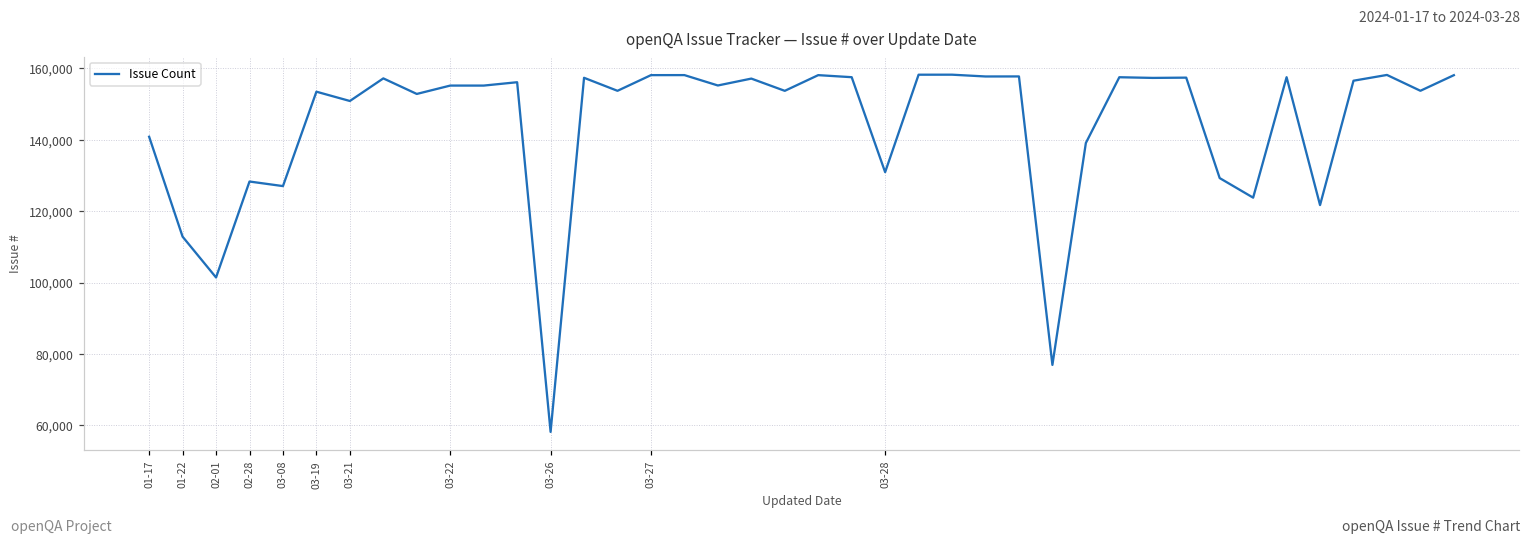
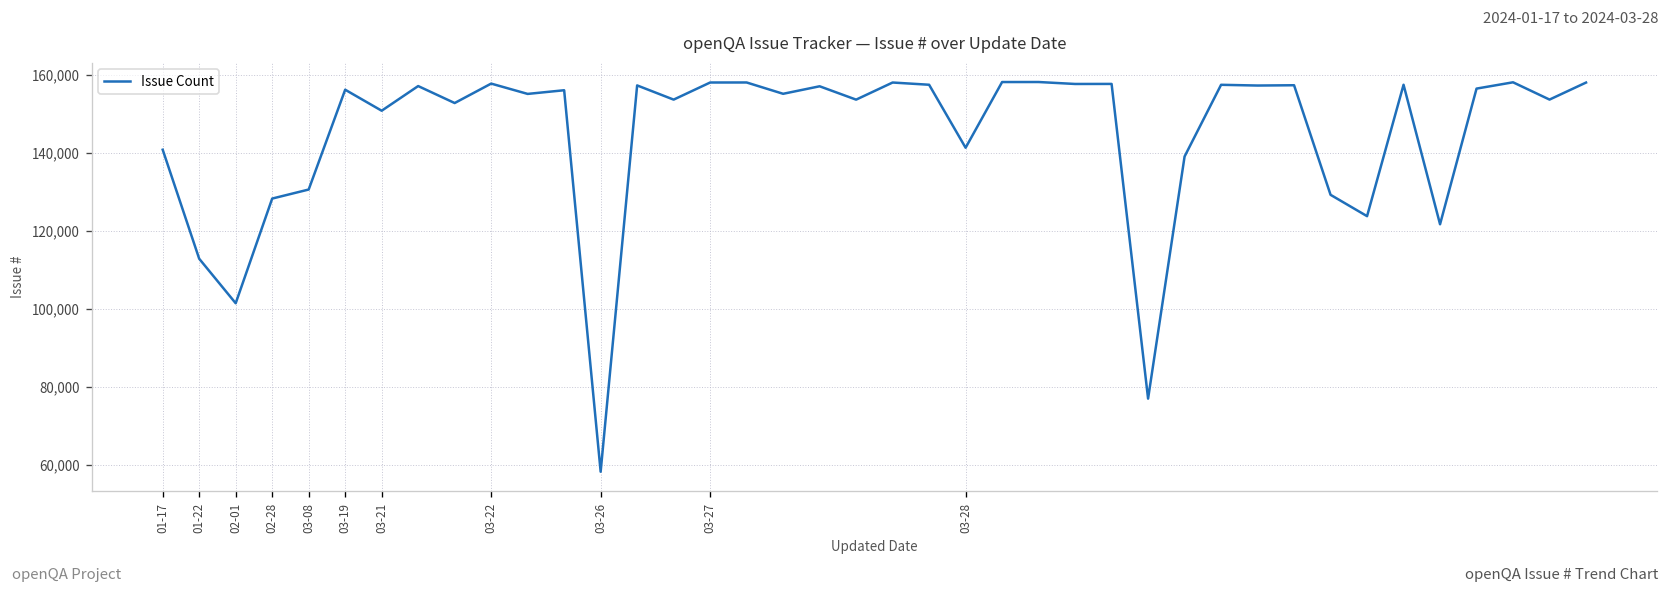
  {
    "01-17": "141,000",
    "01-22": "113,000",
    "02-01": "101,000",
    "02-28": "128,000",
-   "03-08": "127,000",
-   "03-19": "153,000",
+   "03-08": "131,000",
+   "03-19": "156,000",
    "03-21": "151,000",
-   "03-22": "155,000",
+   "03-22": "158,000",
    "03-26": "58,000",
    "03-27": "158,000",
-   "03-28": "131,000"
+   "03-28": "141,000"
  }
